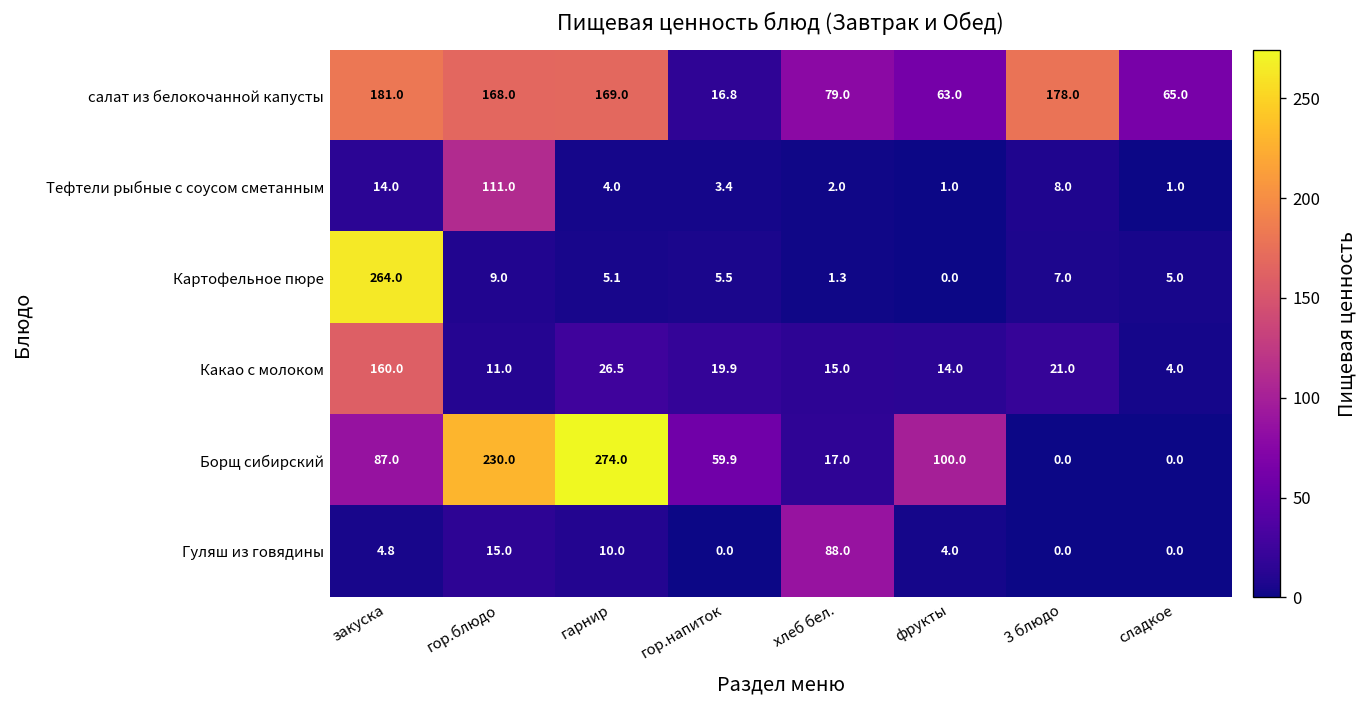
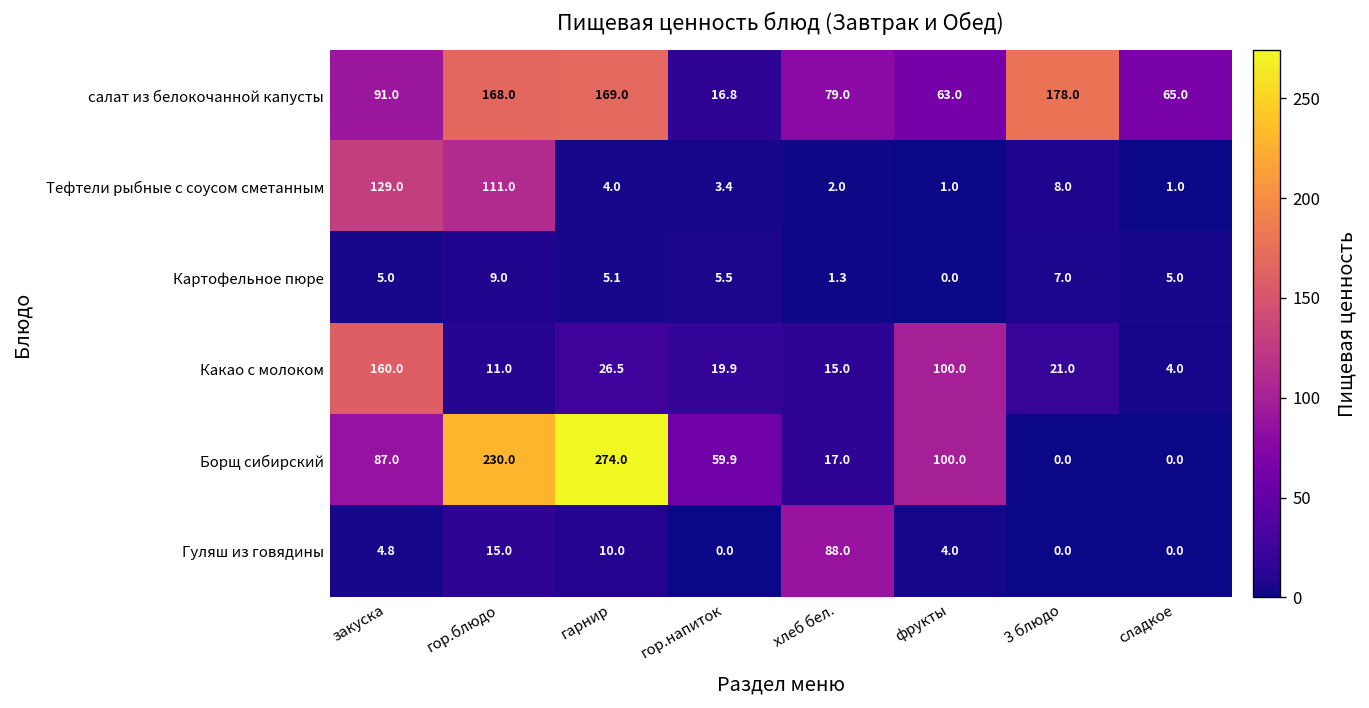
  {
    "салат из белокочанной капусты": {
-     "закуска": 181.0,
+     "закуска": 91.0,
      "гор.блюдо": 168.0,
      "гарнир": 169.0,
      "гор.напиток": 16.8,
      "хлеб бел.": 79.0,
      "фрукты": 63.0,
      "3 блюдо": 178.0,
      "сладкое": 65.0
    },
    "Тефтели рыбные с соусом сметанным": {
-     "закуска": 14.0,
+     "закуска": 129.0,
      "гор.блюдо": 111.0,
      "гарнир": 4.0,
      "гор.напиток": 3.4,
      "хлеб бел.": 2.0,
      "фрукты": 1.0,
      "3 блюдо": 8.0,
      "сладкое": 1.0
    },
    "Картофельное пюре": {
-     "закуска": 264.0,
+     "закуска": 5.0,
      "гор.блюдо": 9.0,
      "гарнир": 5.1,
      "гор.напиток": 5.5,
      "хлеб бел.": 1.3,
      "фрукты": 0.0,
      "3 блюдо": 7.0,
      "сладкое": 5.0
    },
    "Какао с молоком": {
      "закуска": 160.0,
      "гор.блюдо": 11.0,
      "гарнир": 26.5,
      "гор.напиток": 19.9,
      "хлеб бел.": 15.0,
-     "фрукты": 14.0,
+     "фрукты": 100.0,
      "3 блюдо": 21.0,
      "сладкое": 4.0
    },
    "Борщ сибирский": {
      "закуска": 87.0,
      "гор.блюдо": 230.0,
      "гарнир": 274.0,
      "гор.напиток": 59.9,
      "хлеб бел.": 17.0,
      "фрукты": 100.0,
      "3 блюдо": 0.0,
      "сладкое": 0.0
    },
    "Гуляш из говядины": {
      "закуска": 4.8,
      "гор.блюдо": 15.0,
      "гарнир": 10.0,
      "гор.напиток": 0.0,
      "хлеб бел.": 88.0,
      "фрукты": 4.0,
      "3 блюдо": 0.0,
      "сладкое": 0.0
    }
  }
